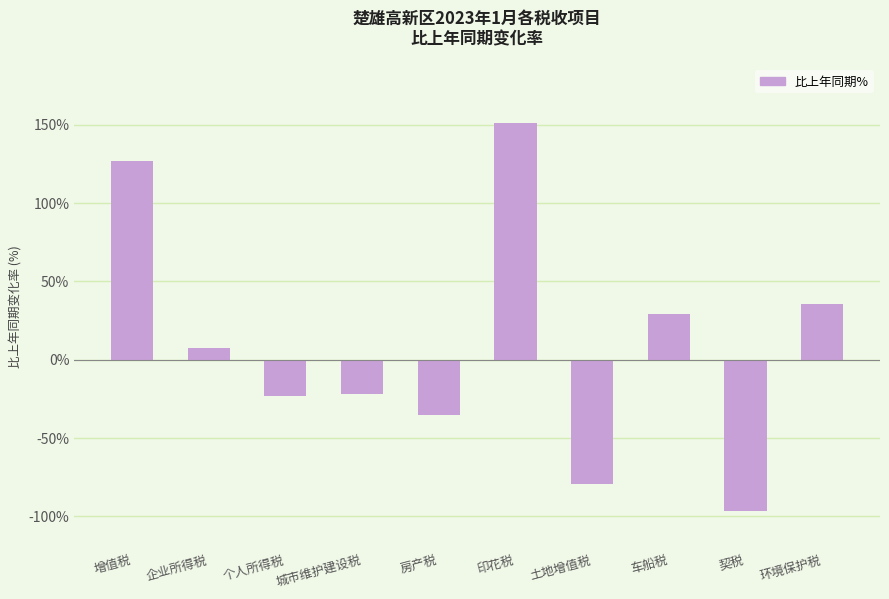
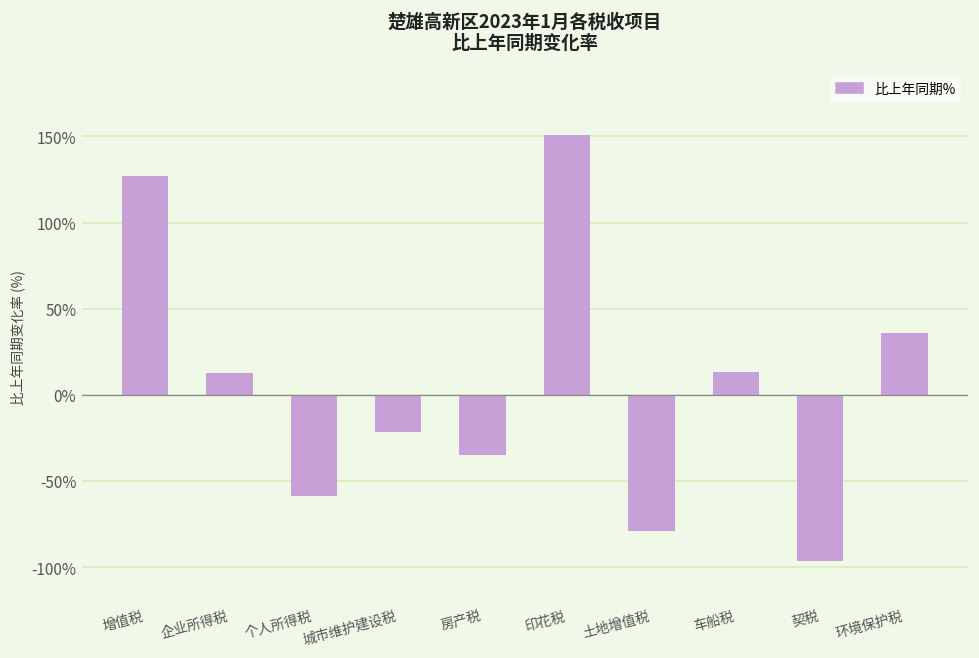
  {
    "增值税": "127%",
-   "企业所得税": "7%",
-   "个人所得税": "-23%",
+   "企业所得税": "13%",
+   "个人所得税": "-59%",
    "城市维护建设税": "-22%",
    "房产税": "-35%",
    "印花税": "151%",
    "土地增值税": "-79%",
-   "车船税": "29%",
+   "车船税": "14%",
    "契税": "-97%",
    "环境保护税": "36%"
  }
